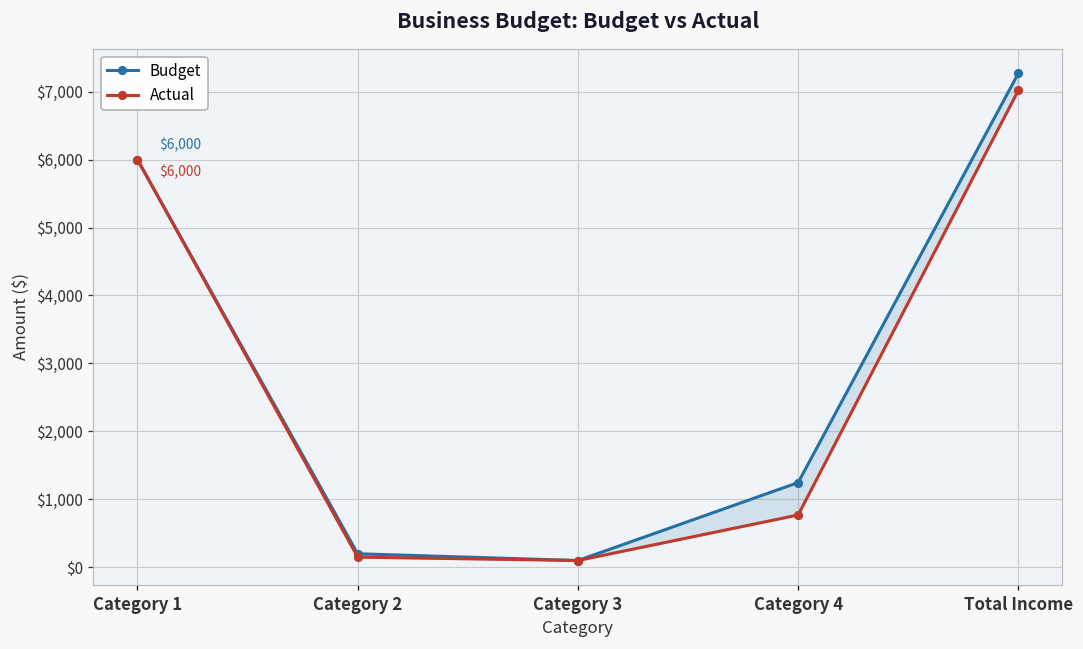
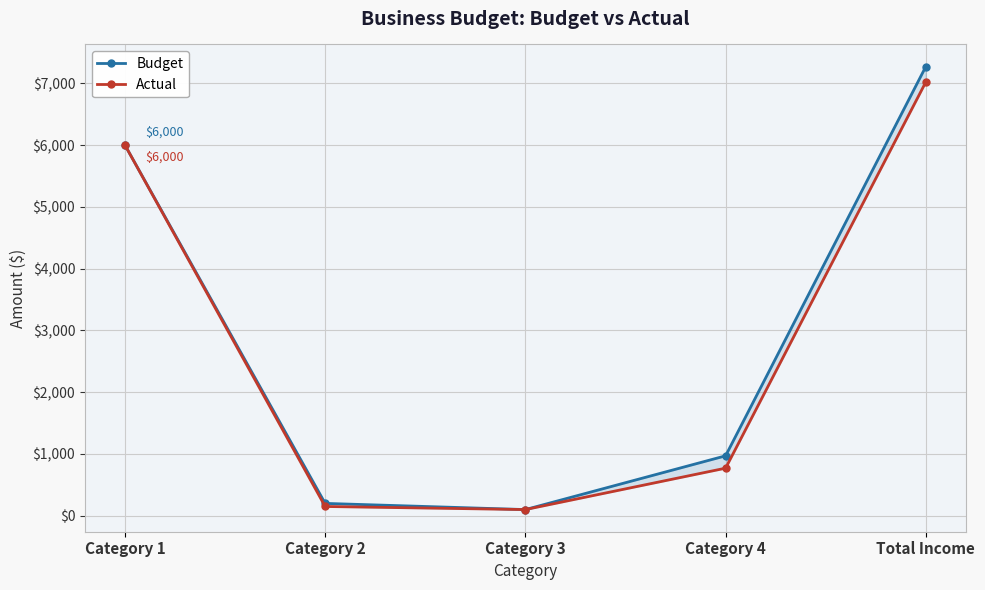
  {
    "Budget": {
      "Category 2": "$200",
-     "Category 4": "$1,200",
+     "Category 4": "$1,000",
      "Total Income": "$7,300"
    },
    "Actual": {
      "Category 2": "$200",
      "Category 4": "$800",
      "Total Income": "$7,000"
    }
  }
